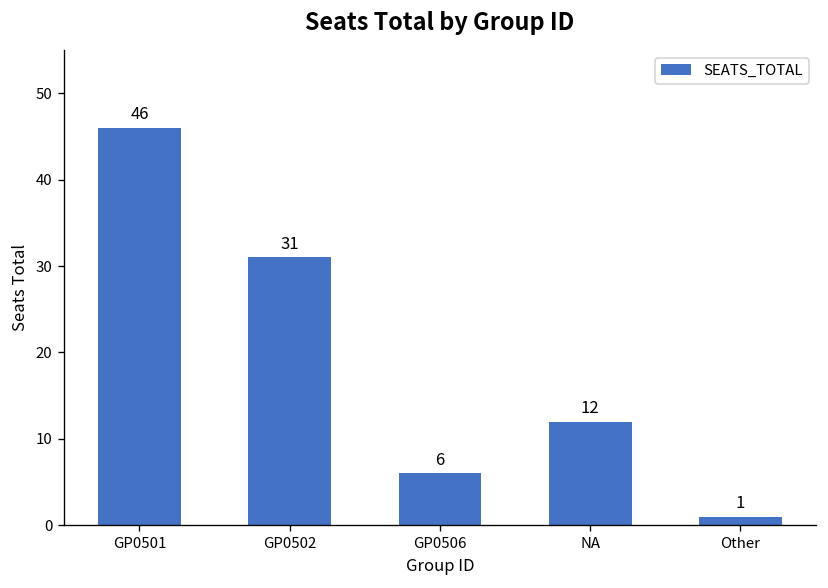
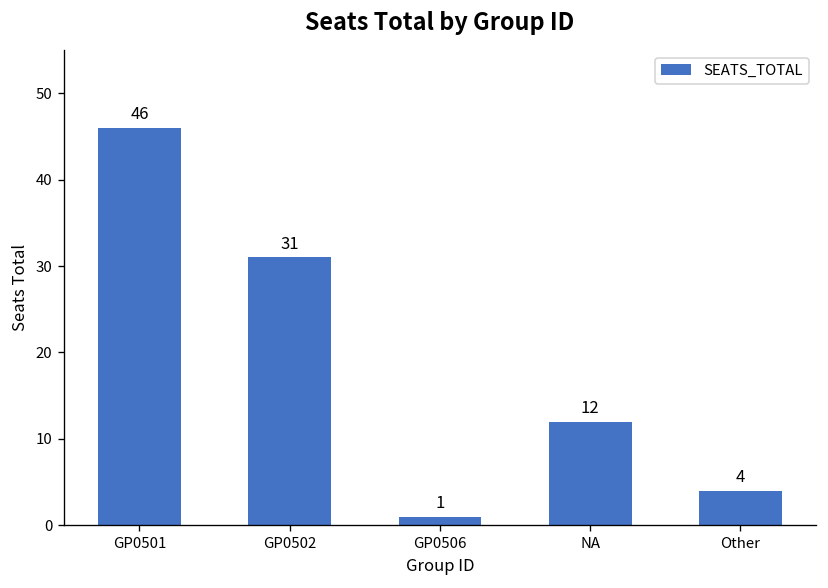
  {
    "GP0501": 46,
    "GP0502": 31,
-   "GP0506": 6,
+   "GP0506": 1,
    "NA": 12,
-   "Other": 1
+   "Other": 4
  }
